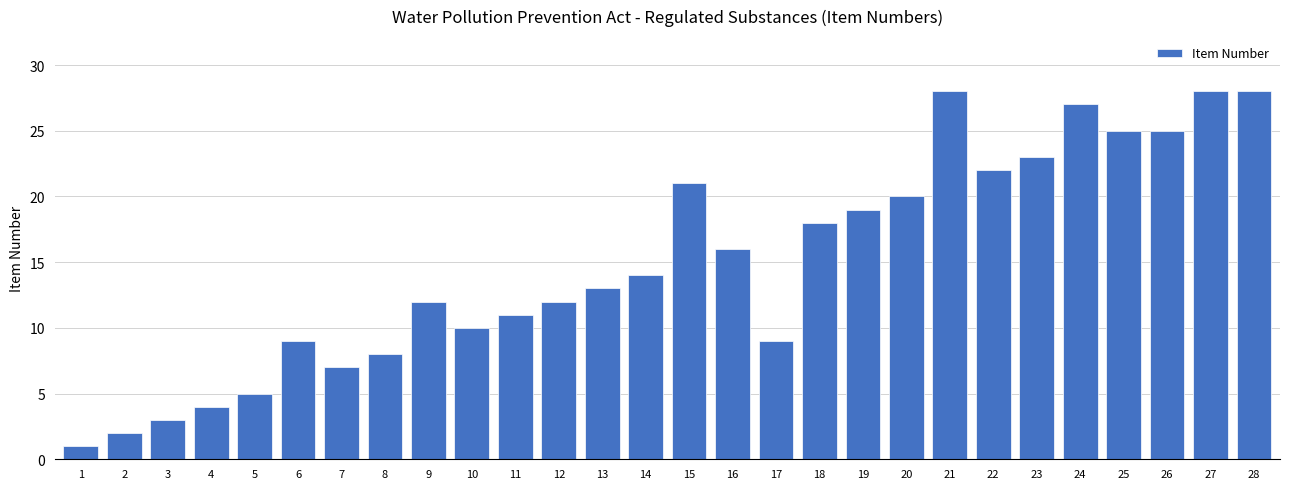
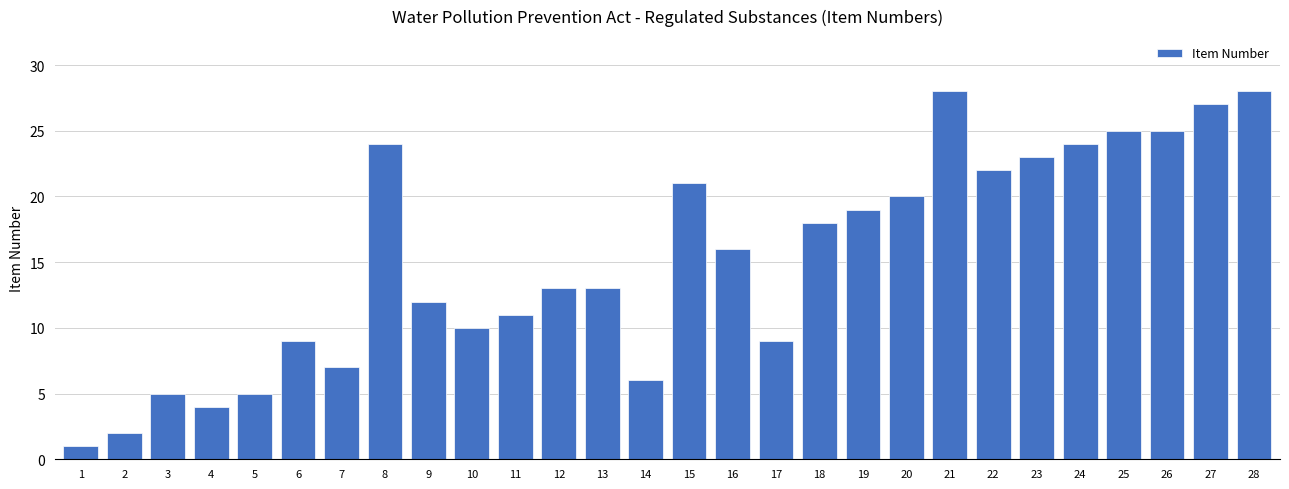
  {
    "1": 1,
    "2": 2,
-   "3": 3,
+   "3": 5,
    "4": 4,
    "5": 5,
    "6": 9,
    "7": 7,
-   "8": 8,
+   "8": 24,
    "9": 12,
    "10": 10,
    "11": 11,
-   "12": 12,
+   "12": 13,
    "13": 13,
-   "14": 14,
+   "14": 6,
    "15": 21,
    "16": 16,
    "17": 9,
    "18": 18,
    "19": 19,
    "20": 20,
    "21": 28,
    "22": 22,
    "23": 23,
-   "24": 27,
+   "24": 24,
    "25": 25,
    "26": 25,
-   "27": 28,
+   "27": 27,
    "28": 28
  }
